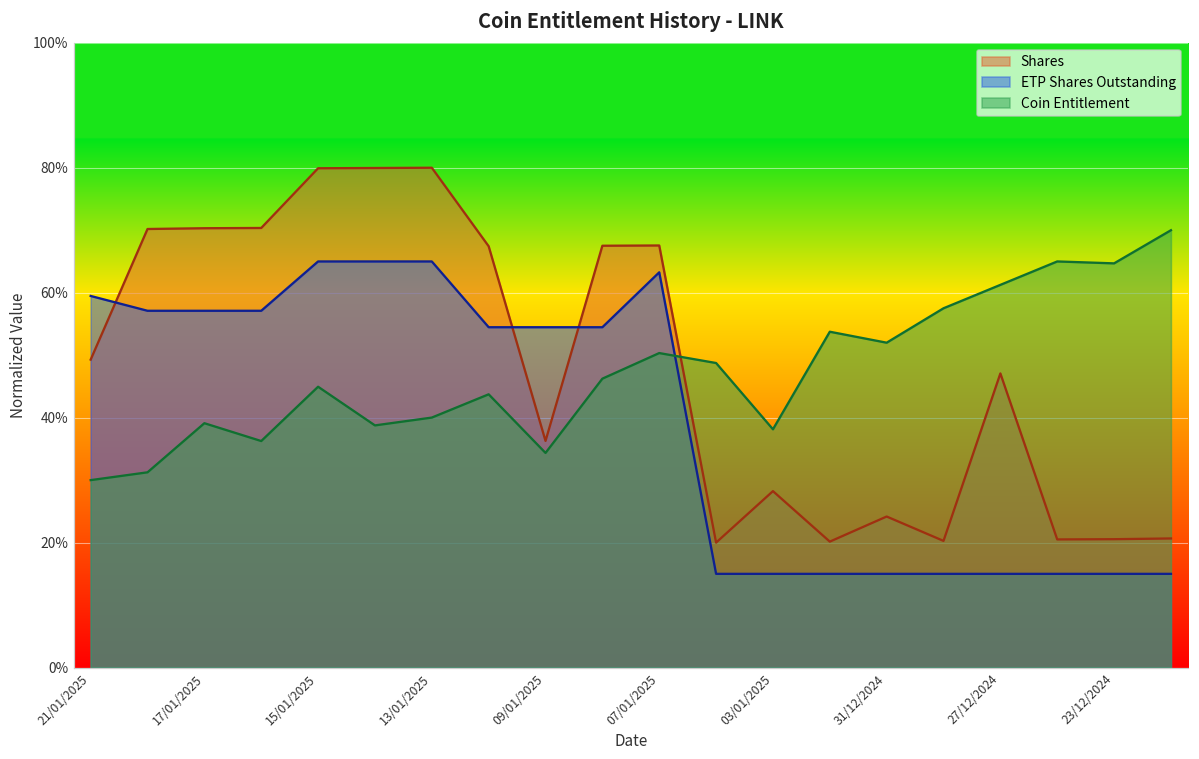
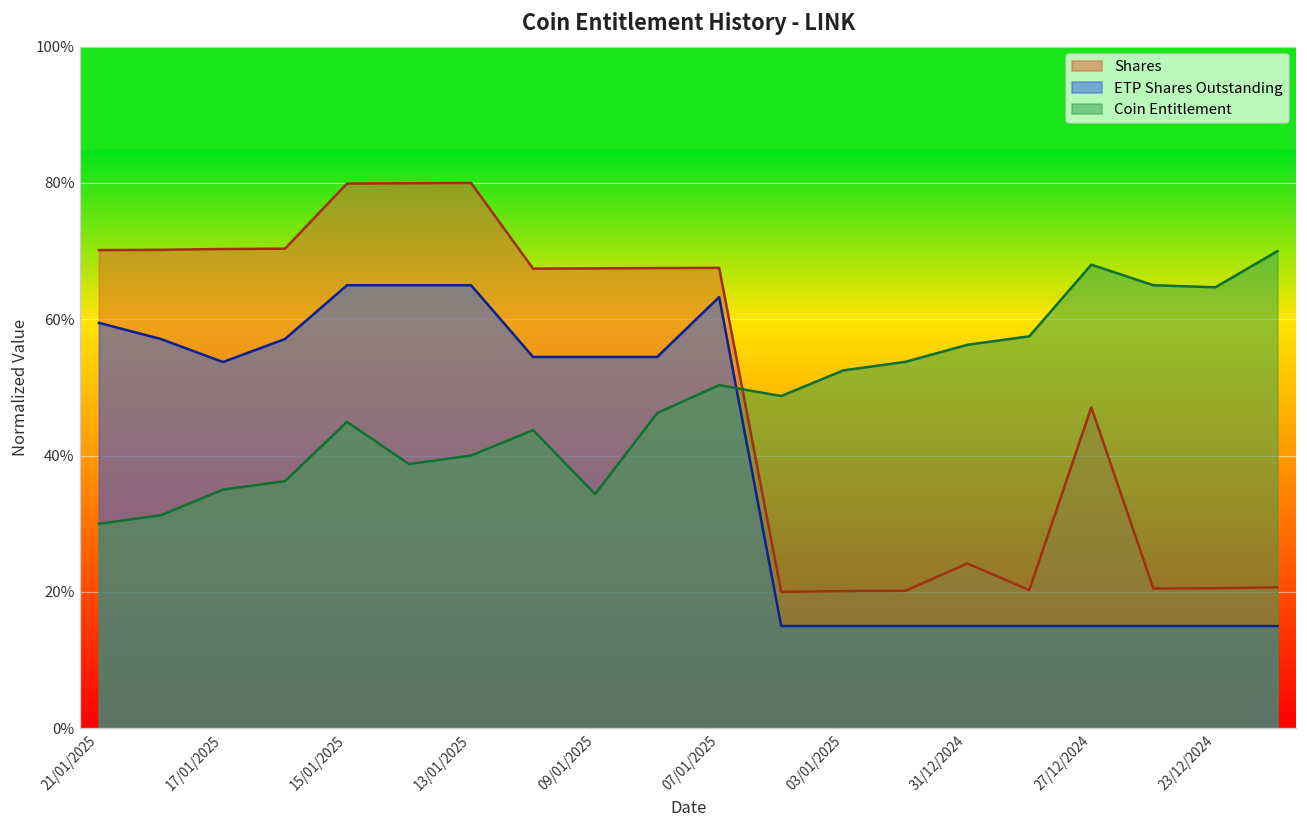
  {
    "Shares": {
-     "21/01/2025": "49%",
+     "21/01/2025": "70%",
      "17/01/2025": "70%",
      "15/01/2025": "80%",
      "13/01/2025": "80%",
-     "09/01/2025": "36%",
+     "09/01/2025": "67%",
      "07/01/2025": "68%",
-     "03/01/2025": "28%",
+     "03/01/2025": "20%",
      "31/12/2024": "24%",
      "27/12/2024": "47%",
      "23/12/2024": "21%"
    },
    "ETP Shares Outstanding": {
      "21/01/2025": "59%",
-     "17/01/2025": "57%",
+     "17/01/2025": "54%",
      "15/01/2025": "65%",
      "13/01/2025": "65%",
      "09/01/2025": "54%",
      "07/01/2025": "63%",
      "03/01/2025": "15%",
      "31/12/2024": "15%",
      "27/12/2024": "15%",
      "23/12/2024": "15%"
    },
    "Coin Entitlement": {
      "21/01/2025": "30%",
-     "17/01/2025": "39%",
+     "17/01/2025": "35%",
      "15/01/2025": "45%",
      "13/01/2025": "40%",
      "09/01/2025": "34%",
      "07/01/2025": "50%",
-     "03/01/2025": "38%",
-     "31/12/2024": "52%",
-     "27/12/2024": "61%",
+     "03/01/2025": "53%",
+     "31/12/2024": "56%",
+     "27/12/2024": "68%",
      "23/12/2024": "65%"
    }
  }
